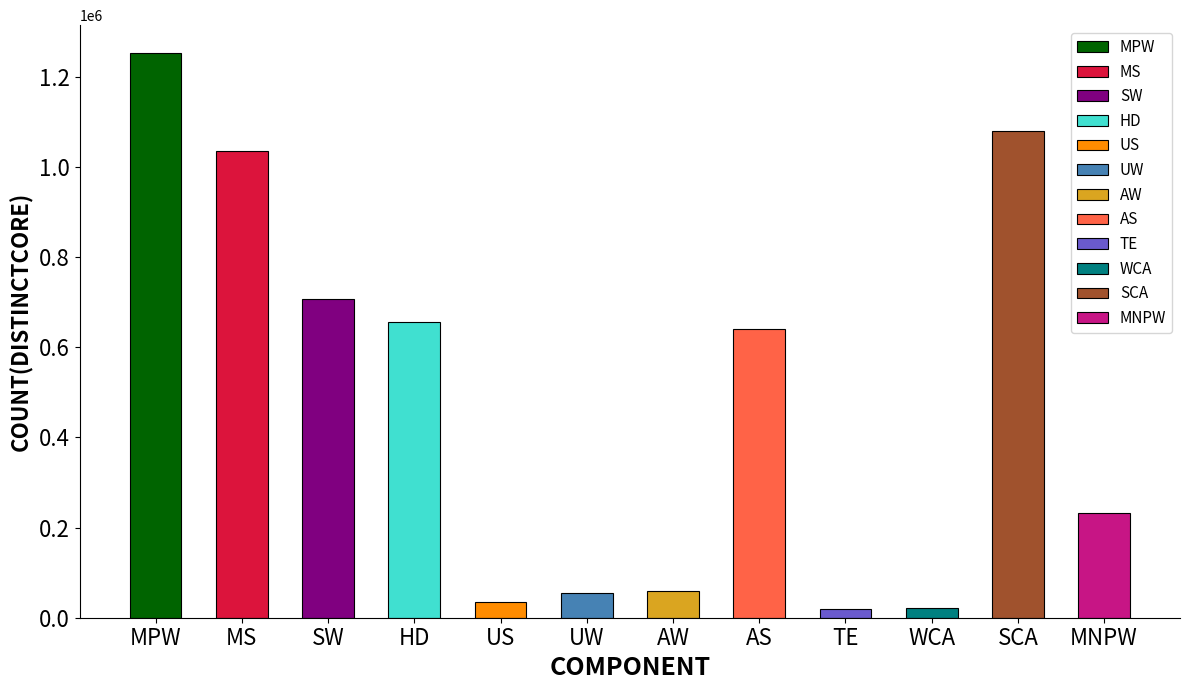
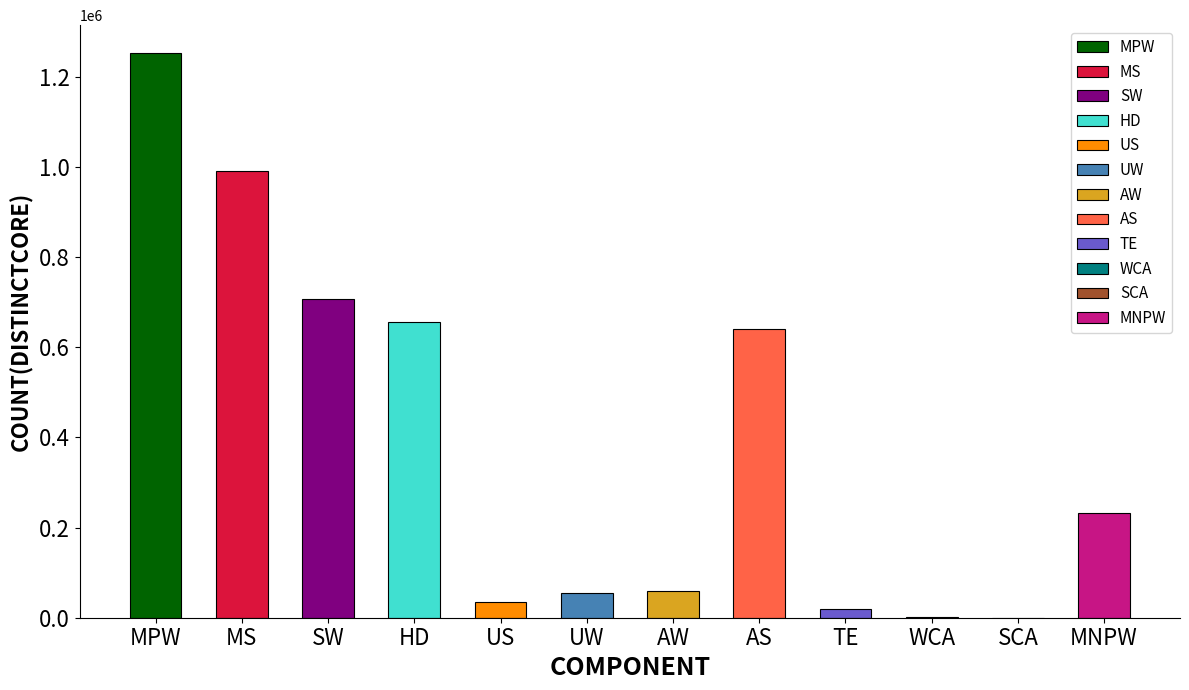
  {
    "MPW": 1250000,
-   "MS": 1040000,
+   "MS": 990000,
    "SW": 710000,
    "HD": 660000,
    "US": 40000,
    "UW": 60000,
    "AW": 60000,
    "AS": 640000,
    "TE": 20000,
-   "WCA": 20000,
-   "SCA": 1080000,
+   "WCA": 0,
+   "SCA": 0,
    "MNPW": 230000
  }
